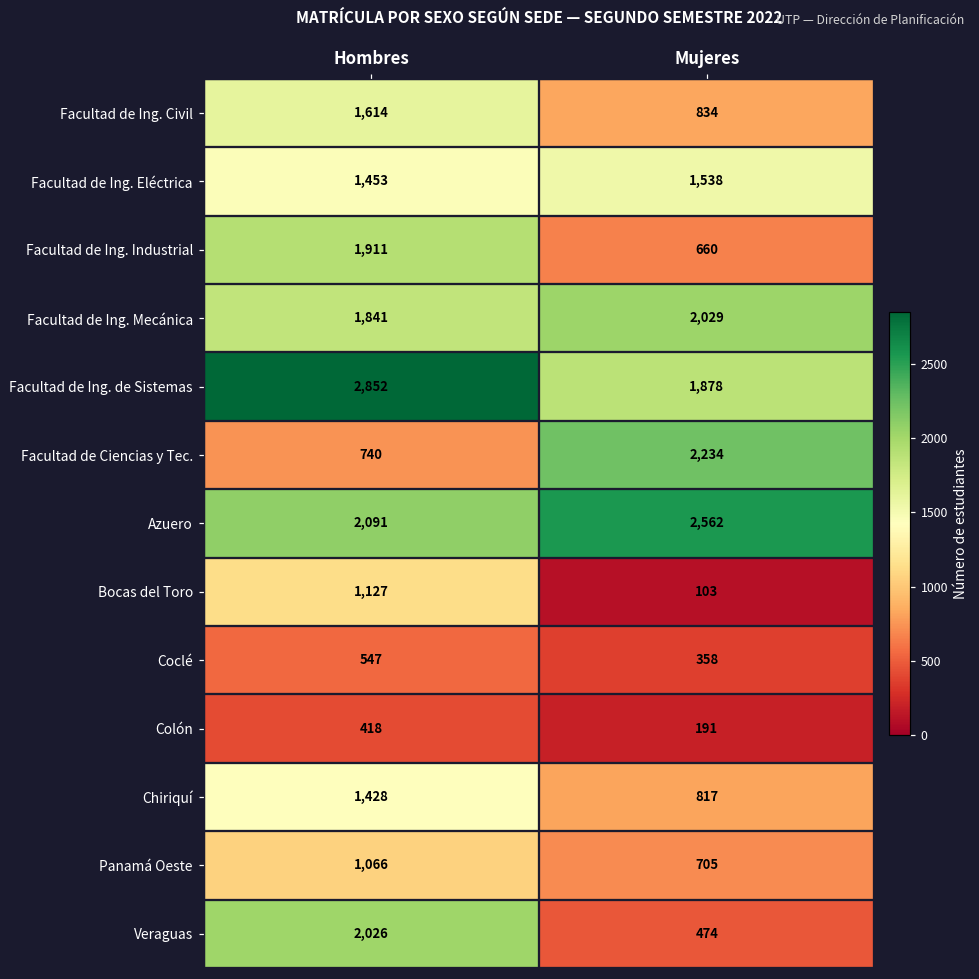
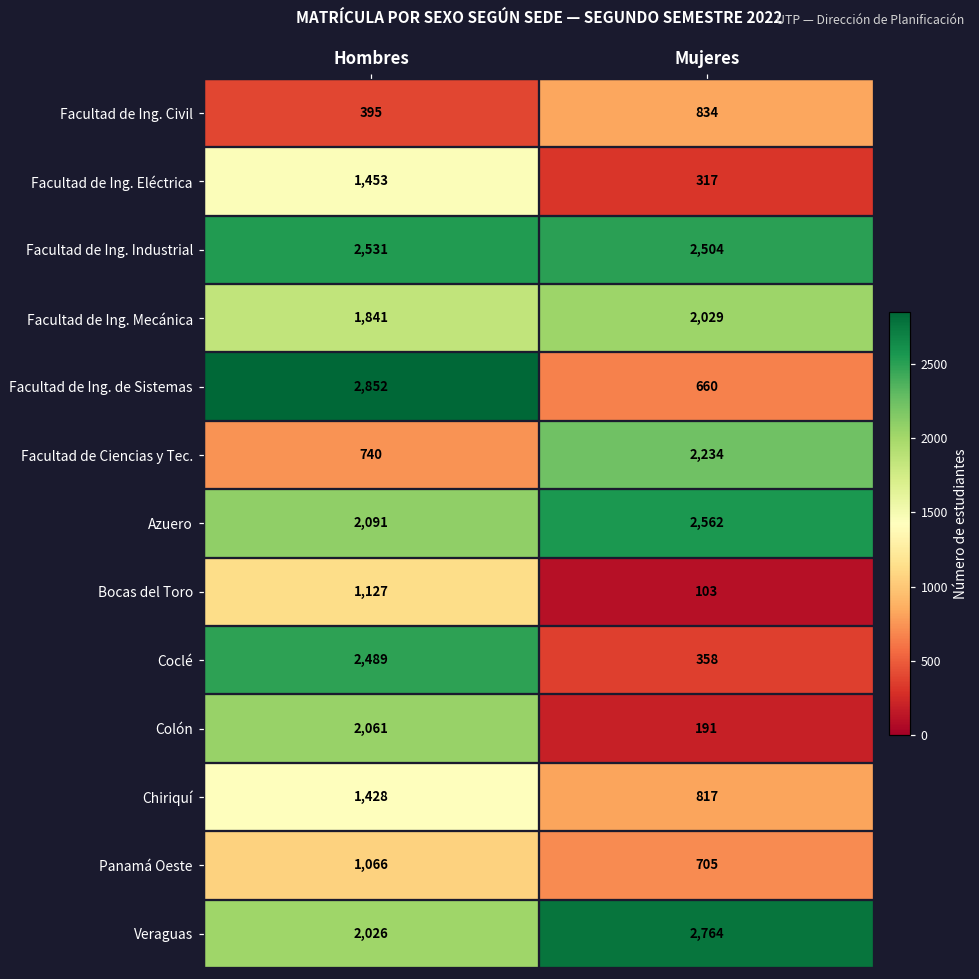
  {
    "Facultad de Ing. Civil": {
-     "Hombres": "1,614",
+     "Hombres": "395",
      "Mujeres": "834"
    },
    "Facultad de Ing. Eléctrica": {
      "Hombres": "1,453",
-     "Mujeres": "1,538"
+     "Mujeres": "317"
    },
    "Facultad de Ing. Industrial": {
-     "Hombres": "1,911",
-     "Mujeres": "660"
+     "Hombres": "2,531",
+     "Mujeres": "2,504"
    },
    "Facultad de Ing. Mecánica": {
      "Hombres": "1,841",
      "Mujeres": "2,029"
    },
    "Facultad de Ing. de Sistemas": {
      "Hombres": "2,852",
-     "Mujeres": "1,878"
+     "Mujeres": "660"
    },
    "Facultad de Ciencias y Tec.": {
      "Hombres": "740",
      "Mujeres": "2,234"
    },
    "Azuero": {
      "Hombres": "2,091",
      "Mujeres": "2,562"
    },
    "Bocas del Toro": {
      "Hombres": "1,127",
      "Mujeres": "103"
    },
    "Coclé": {
-     "Hombres": "547",
+     "Hombres": "2,489",
      "Mujeres": "358"
    },
    "Colón": {
-     "Hombres": "418",
+     "Hombres": "2,061",
      "Mujeres": "191"
    },
    "Chiriquí": {
      "Hombres": "1,428",
      "Mujeres": "817"
    },
    "Panamá Oeste": {
      "Hombres": "1,066",
      "Mujeres": "705"
    },
    "Veraguas": {
      "Hombres": "2,026",
-     "Mujeres": "474"
+     "Mujeres": "2,764"
    }
  }
